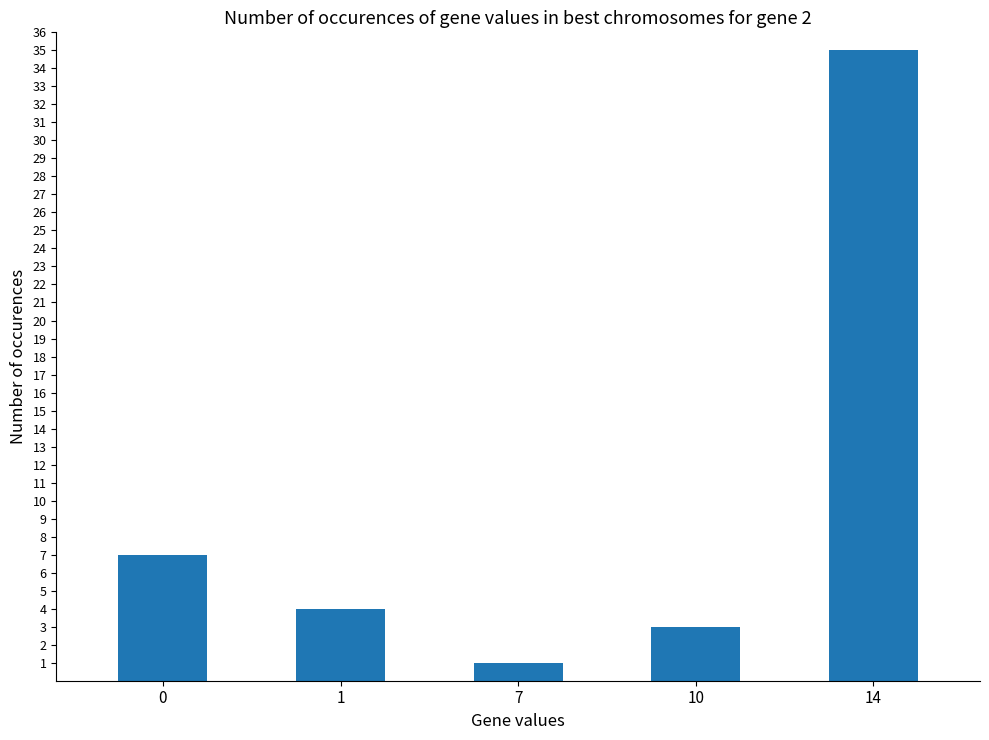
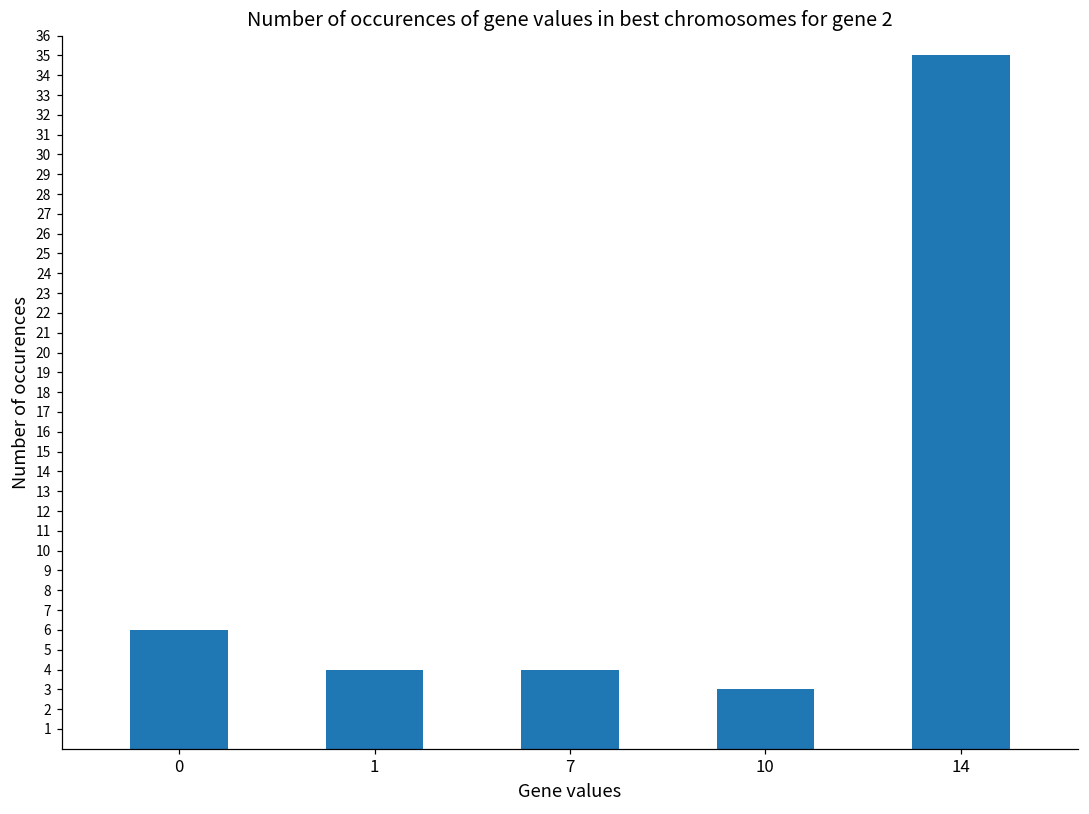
  {
-   "0": 7,
+   "0": 6,
    "1": 4,
-   "7": 1,
+   "7": 4,
    "10": 3,
    "14": 35
  }
